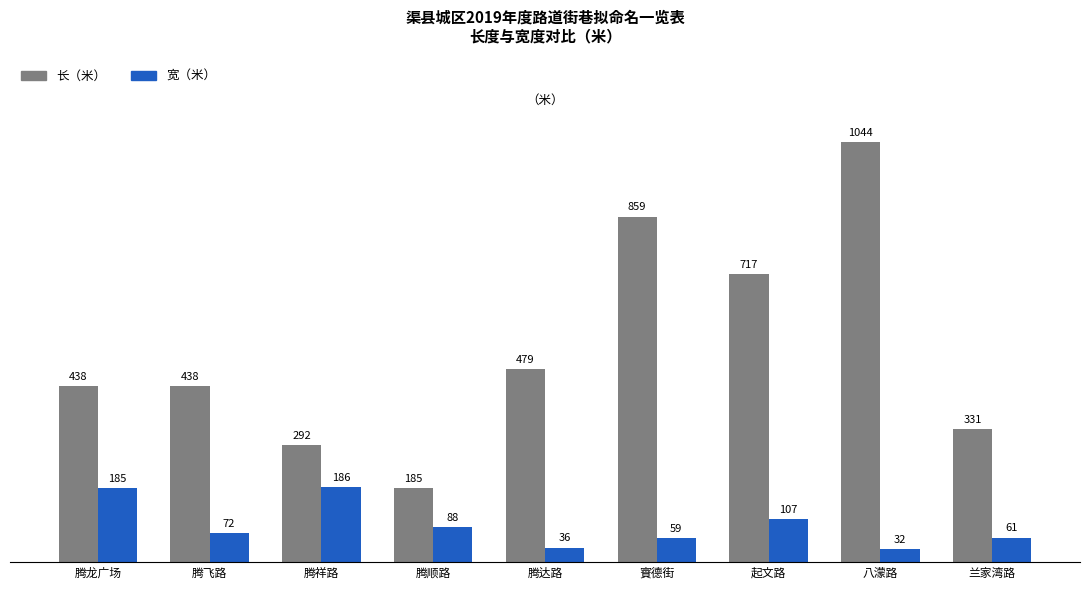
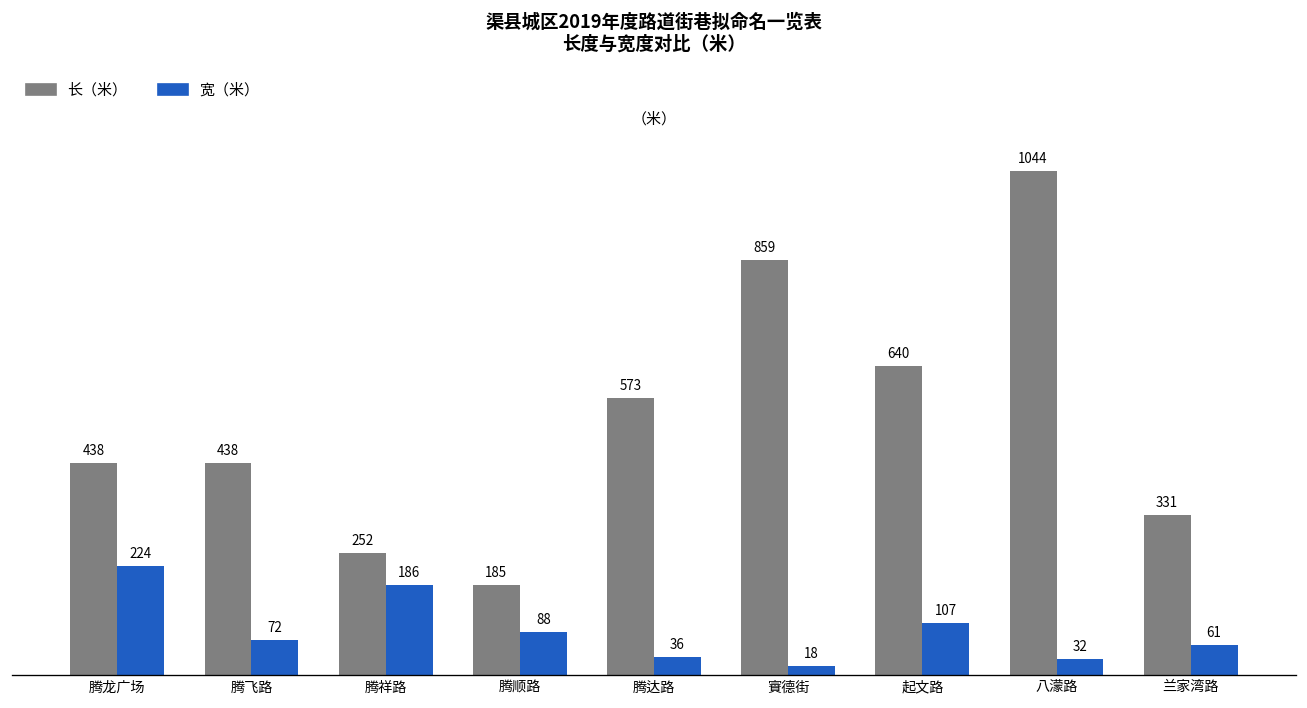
  {
    "长（米）": {
      "腾龙广场": 438,
      "腾飞路": 438,
-     "腾祥路": 292,
+     "腾祥路": 252,
      "腾顺路": 185,
-     "腾达路": 479,
+     "腾达路": 573,
      "賨德街": 859,
-     "起文路": 717,
+     "起文路": 640,
      "八濛路": 1044,
      "兰家湾路": 331
    },
    "宽（米）": {
-     "腾龙广场": 185,
+     "腾龙广场": 224,
      "腾飞路": 72,
      "腾祥路": 186,
      "腾顺路": 88,
      "腾达路": 36,
-     "賨德街": 59,
+     "賨德街": 18,
      "起文路": 107,
      "八濛路": 32,
      "兰家湾路": 61
    }
  }
